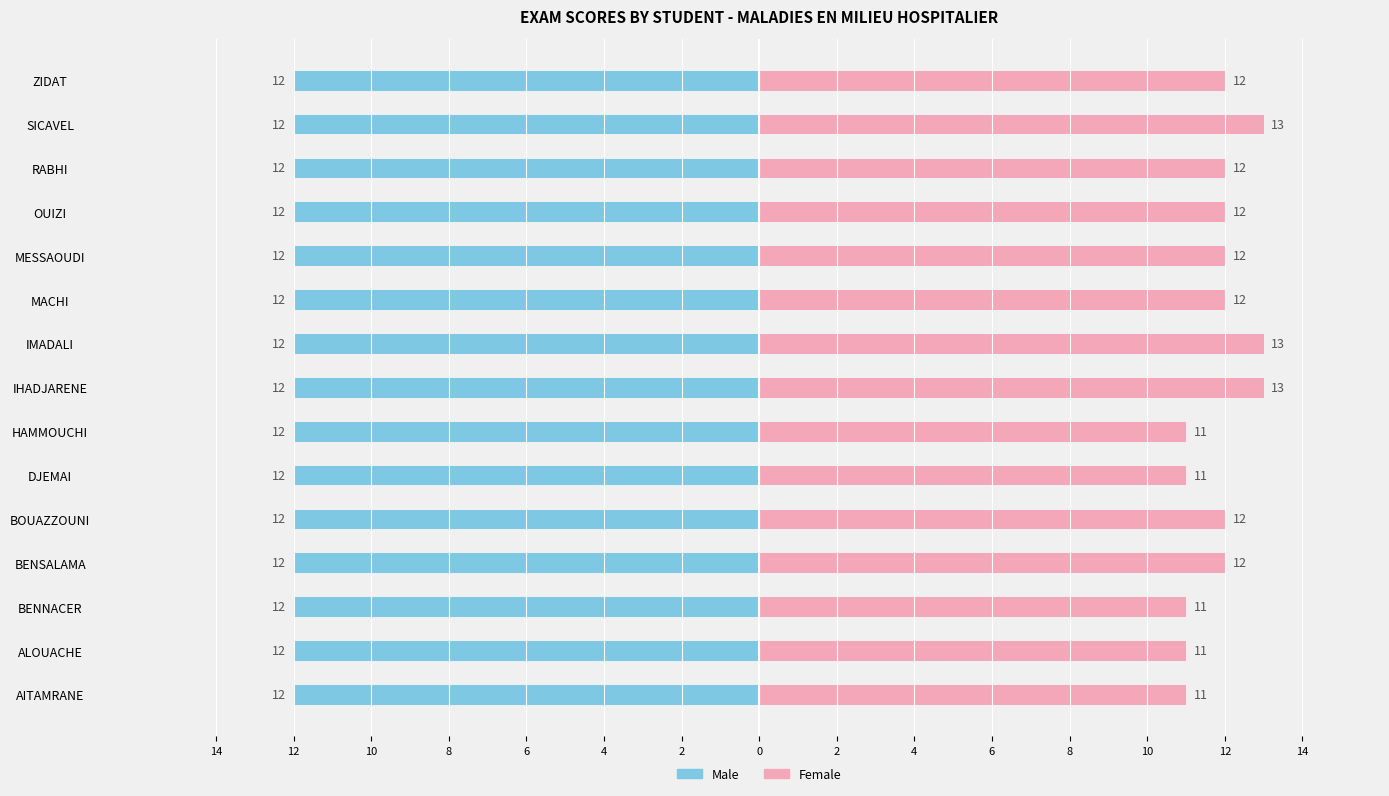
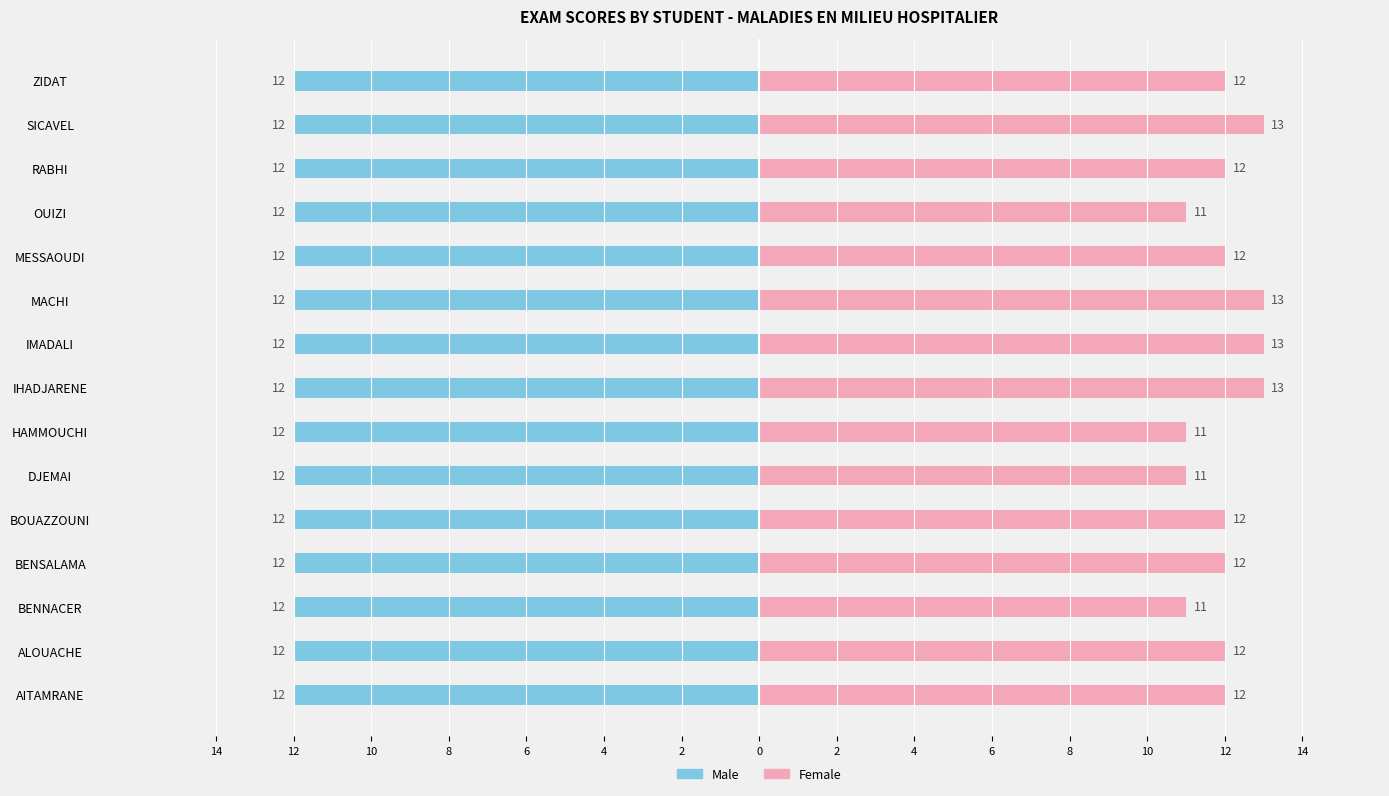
  {
    "Female": {
      "ZIDAT": 12,
      "SICAVEL": 13,
      "RABHI": 12,
-     "OUIZI": 12,
+     "OUIZI": 11,
      "MESSAOUDI": 12,
-     "MACHI": 12,
+     "MACHI": 13,
      "IMADALI": 13,
      "IHADJARENE": 13,
      "HAMMOUCHI": 11,
      "DJEMAI": 11,
      "BOUAZZOUNI": 12,
      "BENSALAMA": 12,
      "BENNACER": 11,
-     "ALOUACHE": 11,
-     "AITAMRANE": 11
+     "ALOUACHE": 12,
+     "AITAMRANE": 12
    }
  }
